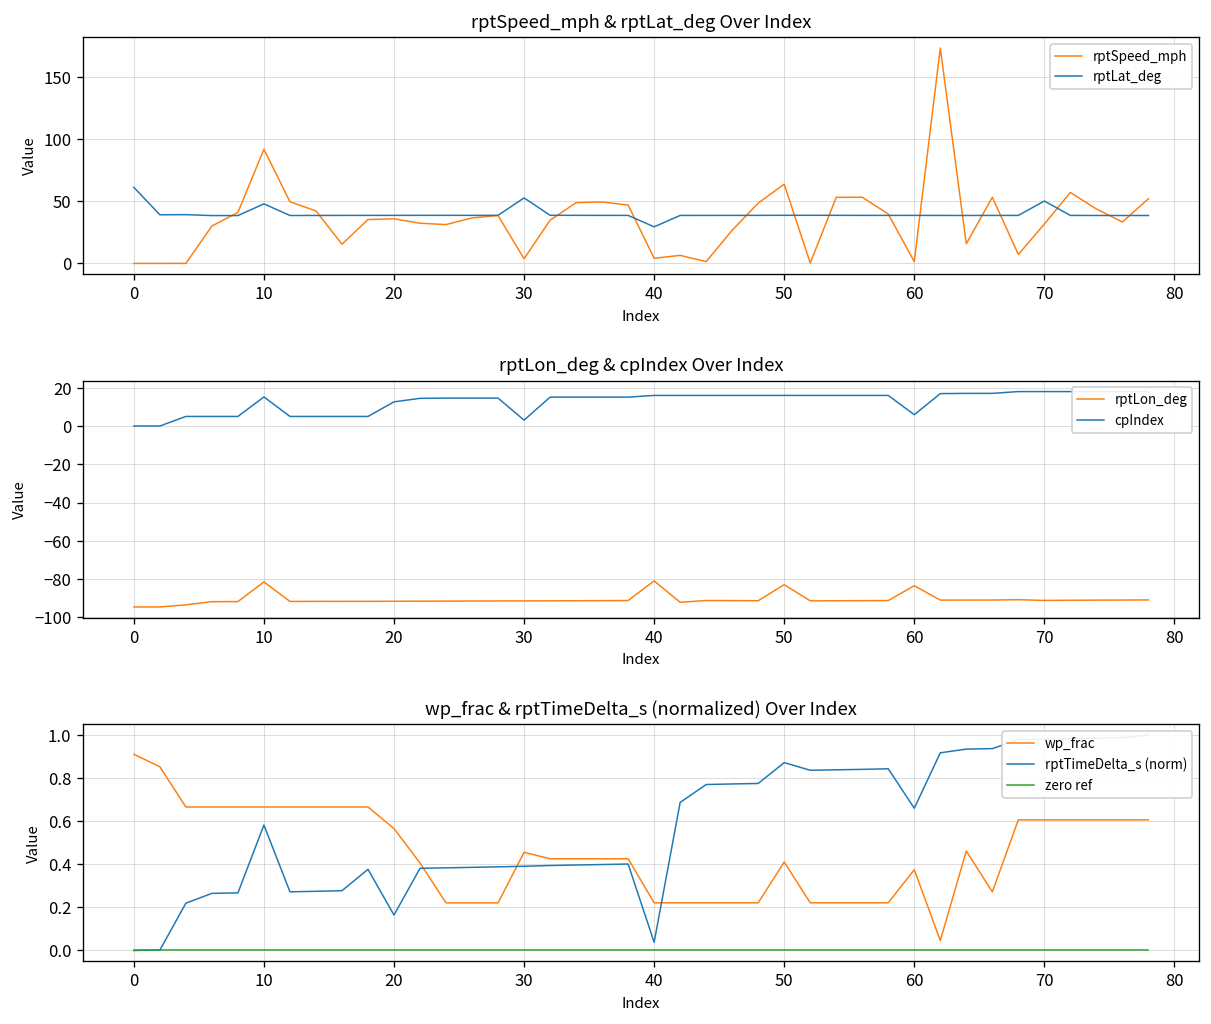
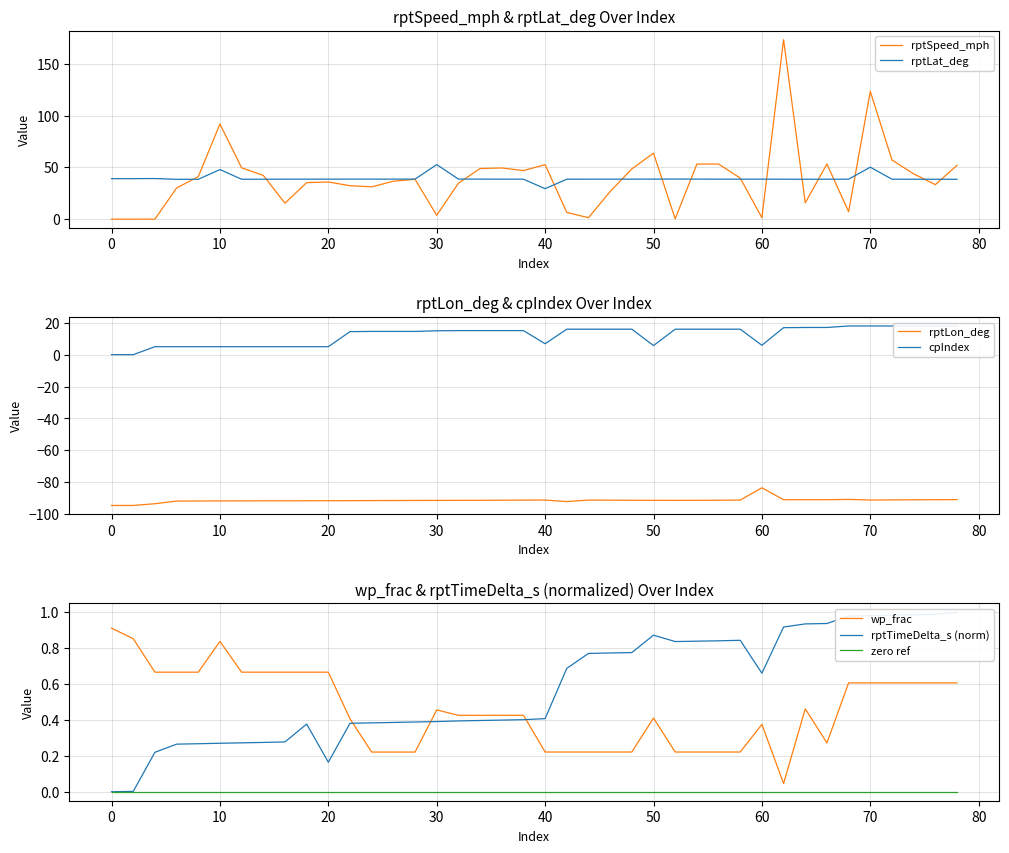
  {
    "rptSpeed_mph & rptLat_deg Over Index": {
      "rptSpeed_mph": {
        "0": 0,
        "10": 92,
        "20": 36,
        "30": 4,
-       "40": 4,
+       "40": 53,
        "50": 64,
        "60": 1,
-       "70": 32
+       "70": 123
      },
      "rptLat_deg": {
-       "0": 61,
+       "0": 39,
        "10": 48,
        "20": 39,
        "30": 53,
        "40": 29,
        "50": 39,
        "60": 39,
        "70": 50
      }
    },
    "rptLon_deg & cpIndex Over Index": {
      "rptLon_deg": {
        "0": -95,
-       "10": -82,
+       "10": -92,
        "20": -92,
        "30": -91,
-       "40": -81,
-       "50": -83,
+       "40": -91,
+       "50": -91,
        "60": -84,
        "70": -91
      },
      "cpIndex": {
        "0": 0,
-       "10": 15,
-       "20": 13,
-       "30": 3,
-       "40": 16,
-       "50": 16,
+       "10": 5,
+       "20": 5,
+       "30": 15,
+       "40": 7,
+       "50": 6,
        "60": 6,
        "70": 18
      }
    },
    "wp_frac & rptTimeDelta_s (normalized) Over Index": {
      "wp_frac": {
        "0": 0.91,
-       "10": 0.67,
-       "20": 0.57,
+       "10": 0.84,
+       "20": 0.67,
        "30": 0.46,
        "40": 0.22,
        "50": 0.41,
        "60": 0.38,
        "70": 0.61
      },
      "rptTimeDelta_s (norm)": {
-       "10": 0.58,
+       "10": 0.27,
        "20": 0.16,
        "30": 0.39,
-       "40": 0.04,
+       "40": 0.41,
        "50": 0.87,
        "60": 0.66
      },
      "zero ref": {
        "10": 0.00,
        "20": 0.00,
        "30": 0.00,
        "40": 0.00,
        "50": 0.00,
        "60": 0.00,
        "70": 0.00
      }
    }
  }
